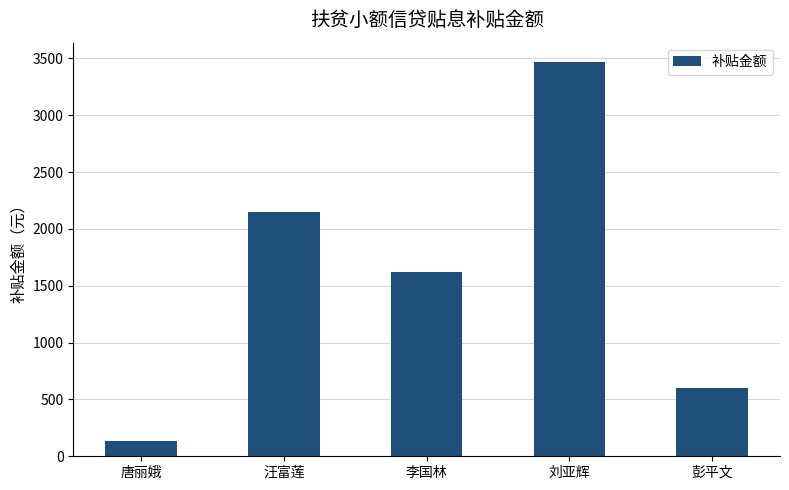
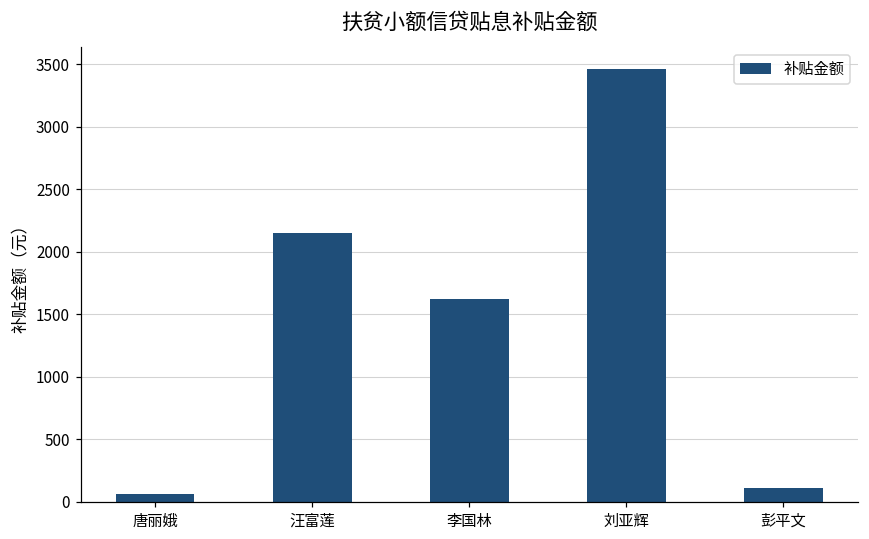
  {
-   "唐丽娥": 130,
+   "唐丽娥": 60,
    "汪富莲": 2150,
    "李国林": 1620,
    "刘亚辉": 3470,
-   "彭平文": 600
+   "彭平文": 110
  }
